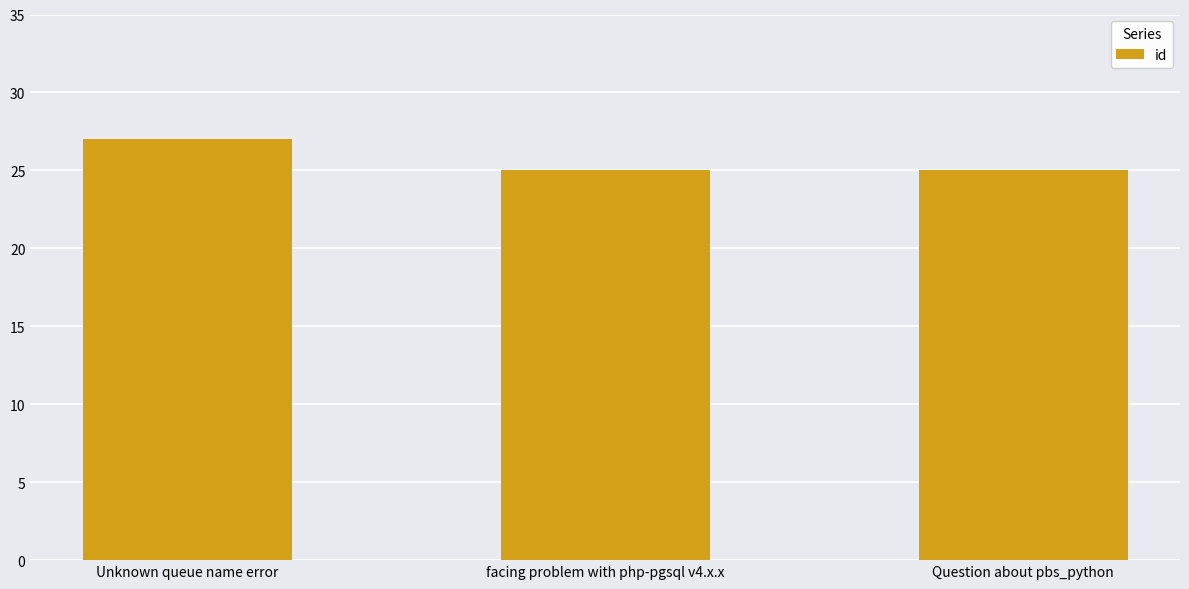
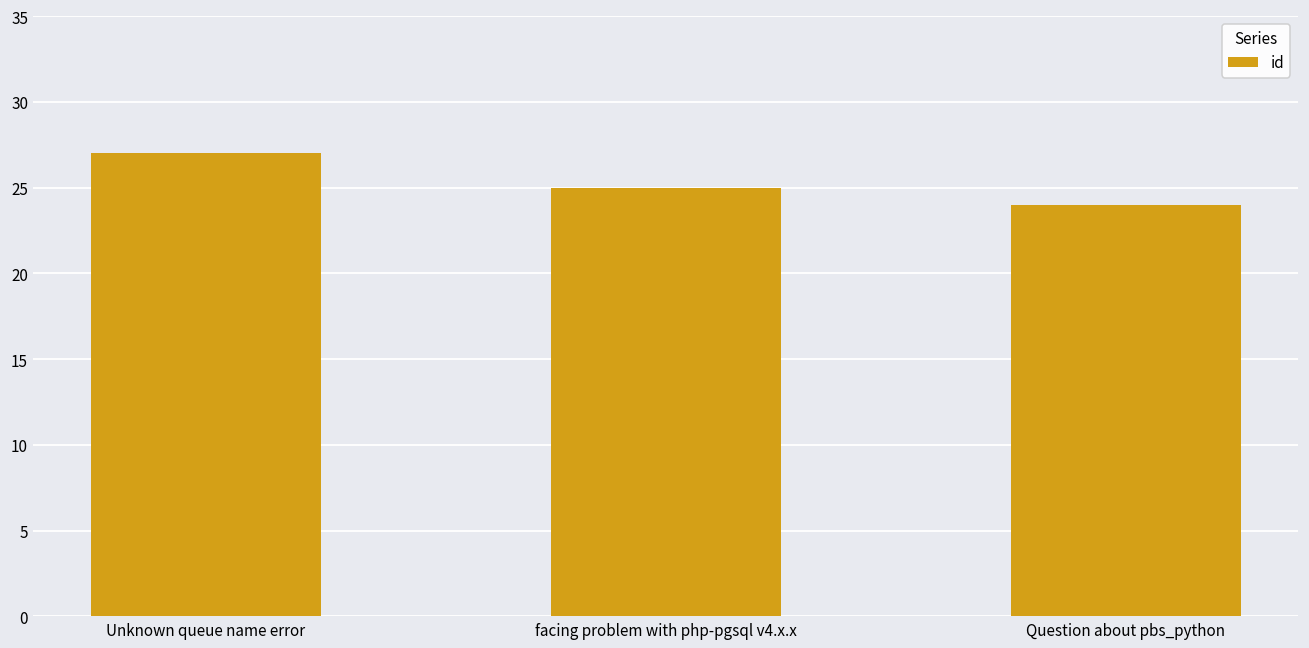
  {
    "Unknown queue name error": 27,
    "facing problem with php-pgsql v4.x.x": 25,
-   "Question about pbs_python": 25
+   "Question about pbs_python": 24
  }
